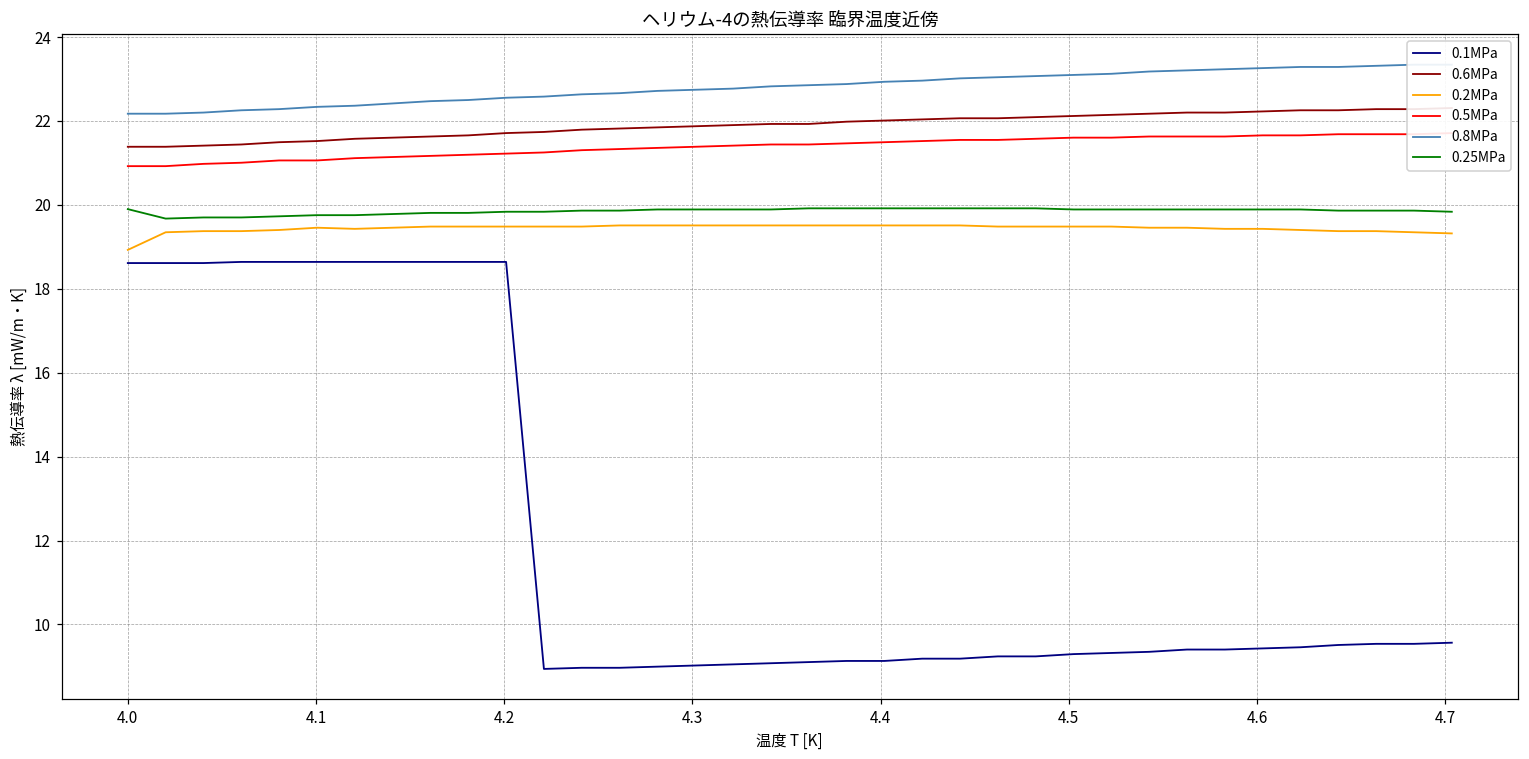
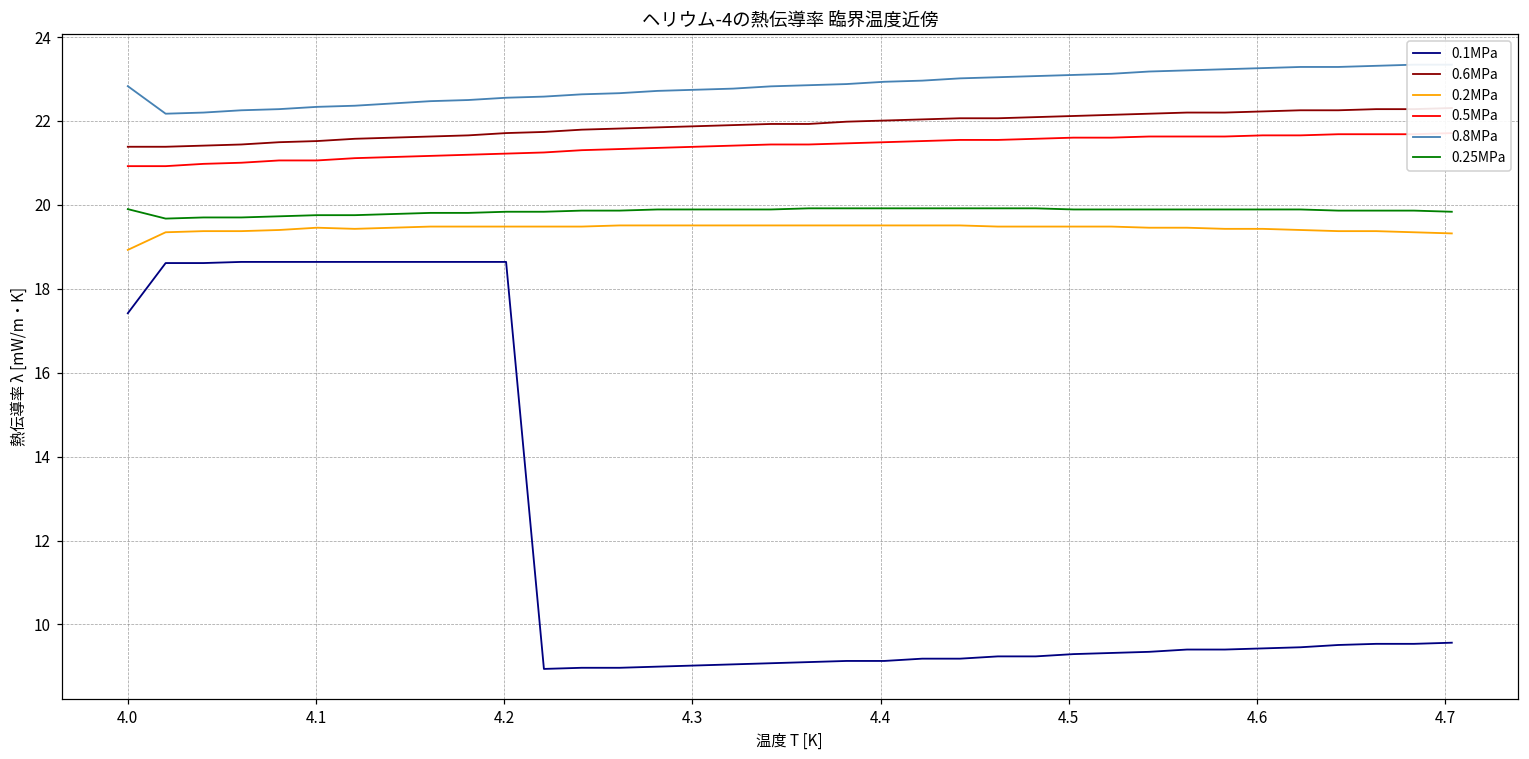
  {
    "0.1MPa": {
-     "4.0": 18.6
+     "4.0": 17.4
    },
    "0.6MPa": {
      "4.0": 21.4
    },
    "0.2MPa": {
      "4.0": 18.9
    },
    "0.5MPa": {
      "4.0": 20.9
    },
    "0.8MPa": {
-     "4.0": 22.2
+     "4.0": 22.8
    },
    "0.25MPa": {
      "4.0": 19.9
    }
  }
